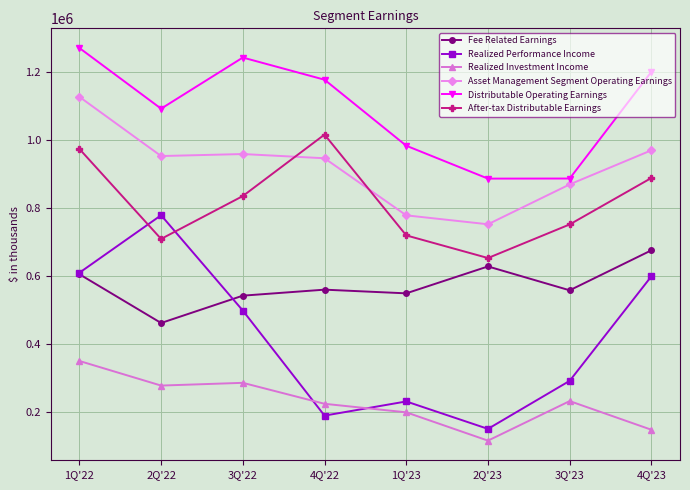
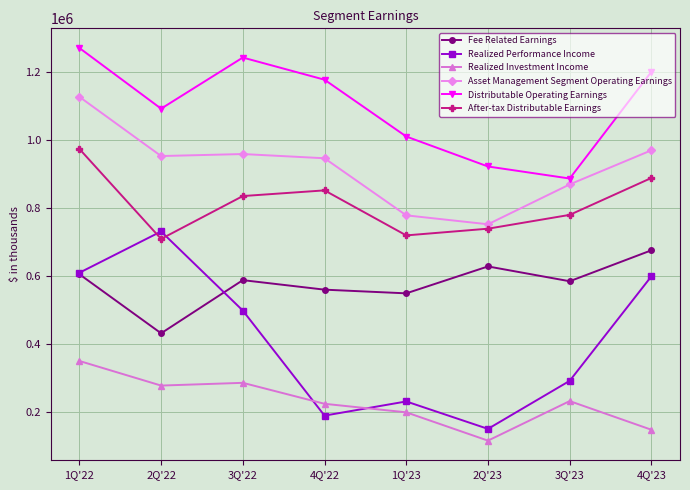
  {
    "Fee Related Earnings": {
-     "2Q'22": 460000,
-     "3Q'22": 540000,
+     "2Q'22": 430000,
+     "3Q'22": 590000,
      "4Q'22": 560000,
      "1Q'23": 550000,
      "2Q'23": 630000,
-     "3Q'23": 560000,
+     "3Q'23": 580000,
      "4Q'23": 680000
    },
    "Realized Performance Income": {
-     "2Q'22": 780000,
+     "2Q'22": 730000,
      "3Q'22": 500000,
      "4Q'22": 190000,
      "1Q'23": 230000,
      "2Q'23": 150000,
      "3Q'23": 290000,
      "4Q'23": 600000
    },
    "Distributable Operating Earnings": {
      "1Q'22": 1270000,
      "2Q'22": 1090000,
      "3Q'22": 1240000,
      "4Q'22": 1180000,
-     "1Q'23": 980000,
-     "2Q'23": 890000,
+     "1Q'23": 1010000,
+     "2Q'23": 920000,
      "3Q'23": 890000
    },
    "After-tax Distributable Earnings": {
      "1Q'22": 970000,
      "2Q'22": 710000,
      "3Q'22": 840000,
-     "4Q'22": 1020000,
+     "4Q'22": 850000,
      "1Q'23": 720000,
-     "2Q'23": 650000,
-     "3Q'23": 750000,
+     "2Q'23": 740000,
+     "3Q'23": 780000,
      "4Q'23": 890000
    }
  }
